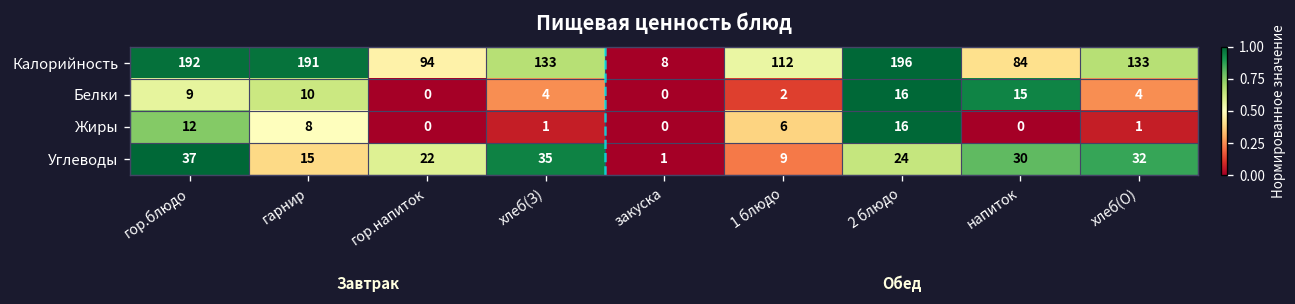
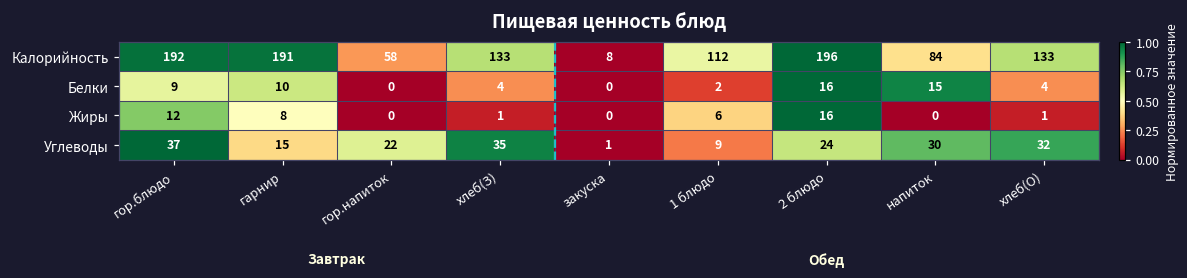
  {
    "Калорийность": {
      "гор.блюдо": 192,
      "гарнир": 191,
-     "гор.напиток": 94,
+     "гор.напиток": 58,
      "хлеб(З)": 133,
      "закуска": 8,
      "1 блюдо": 112,
      "2 блюдо": 196,
      "напиток": 84,
      "хлеб(О)": 133
    },
    "Белки": {
      "гор.блюдо": 9,
      "гарнир": 10,
      "гор.напиток": 0,
      "хлеб(З)": 4,
      "закуска": 0,
      "1 блюдо": 2,
      "2 блюдо": 16,
      "напиток": 15,
      "хлеб(О)": 4
    },
    "Жиры": {
      "гор.блюдо": 12,
      "гарнир": 8,
      "гор.напиток": 0,
      "хлеб(З)": 1,
      "закуска": 0,
      "1 блюдо": 6,
      "2 блюдо": 16,
      "напиток": 0,
      "хлеб(О)": 1
    },
    "Углеводы": {
      "гор.блюдо": 37,
      "гарнир": 15,
      "гор.напиток": 22,
      "хлеб(З)": 35,
      "закуска": 1,
      "1 блюдо": 9,
      "2 блюдо": 24,
      "напиток": 30,
      "хлеб(О)": 32
    }
  }
